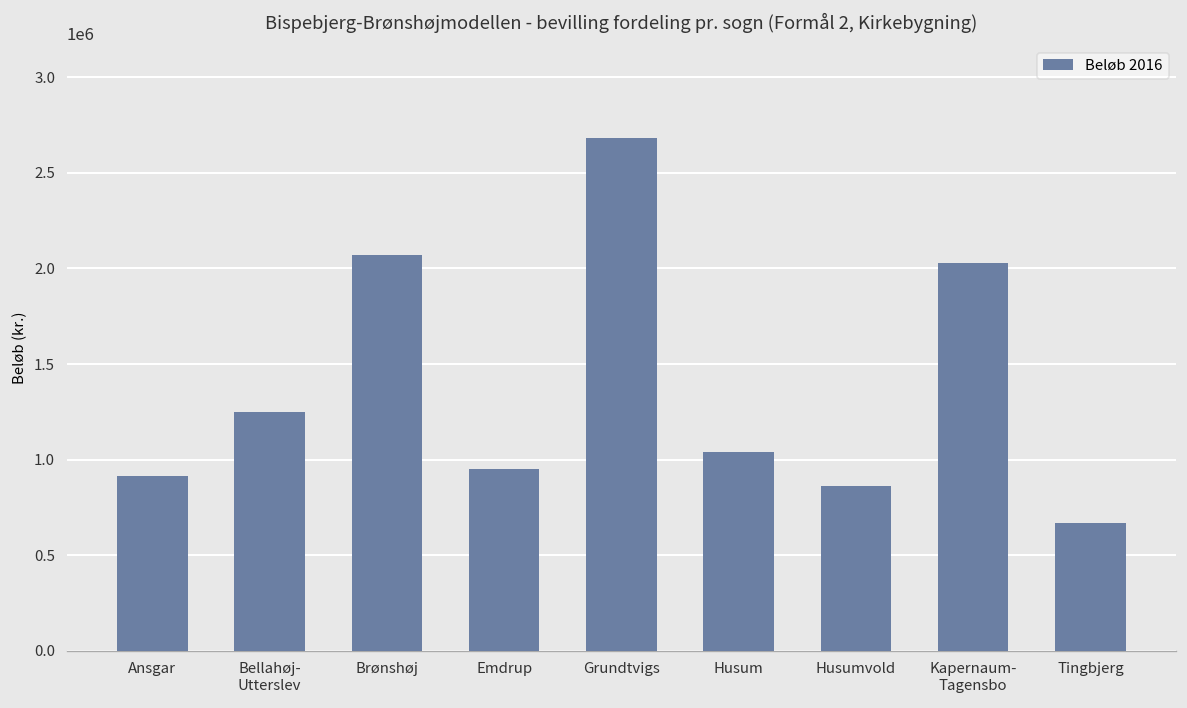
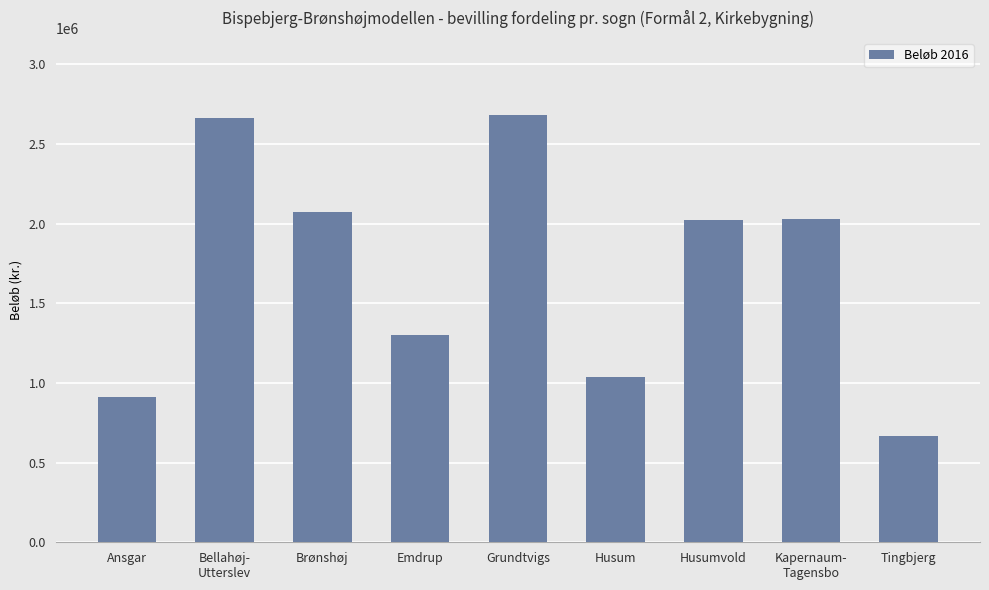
  {
    "Ansgar": 910000,
-   "Bellahøj- Utterslev": 1250000,
+   "Bellahøj- Utterslev": 2670000,
    "Brønshøj": 2070000,
-   "Emdrup": 950000,
+   "Emdrup": 1300000,
    "Grundtvigs": 2680000,
    "Husum": 1040000,
-   "Husumvold": 860000,
+   "Husumvold": 2030000,
    "Kapernaum- Tagensbo": 2030000,
    "Tingbjerg": 670000
  }
